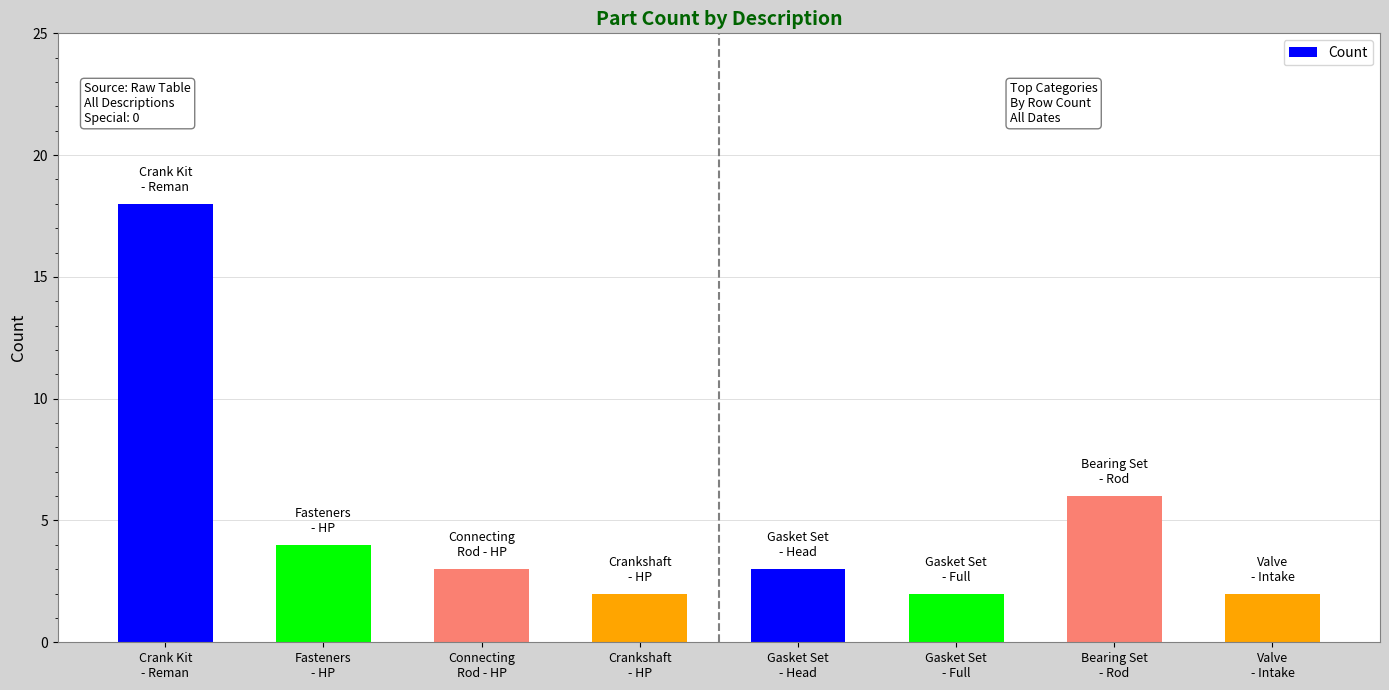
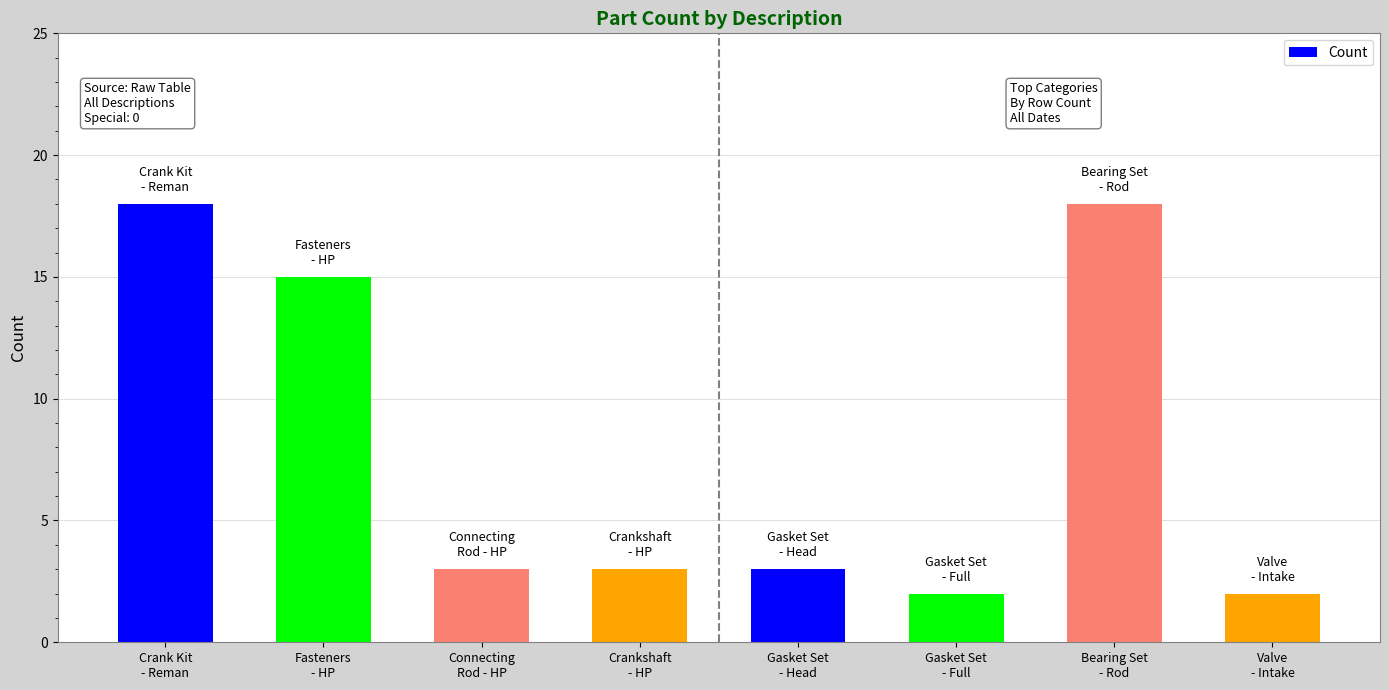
  {
    "Crank Kit - Reman": 18,
-   "Fasteners - HP": 4,
+   "Fasteners - HP": 15,
    "Connecting Rod - HP": 3,
-   "Crankshaft - HP": 2,
+   "Crankshaft - HP": 3,
    "Gasket Set - Head": 3,
    "Gasket Set - Full": 2,
-   "Bearing Set - Rod": 6,
+   "Bearing Set - Rod": 18,
    "Valve - Intake": 2
  }
